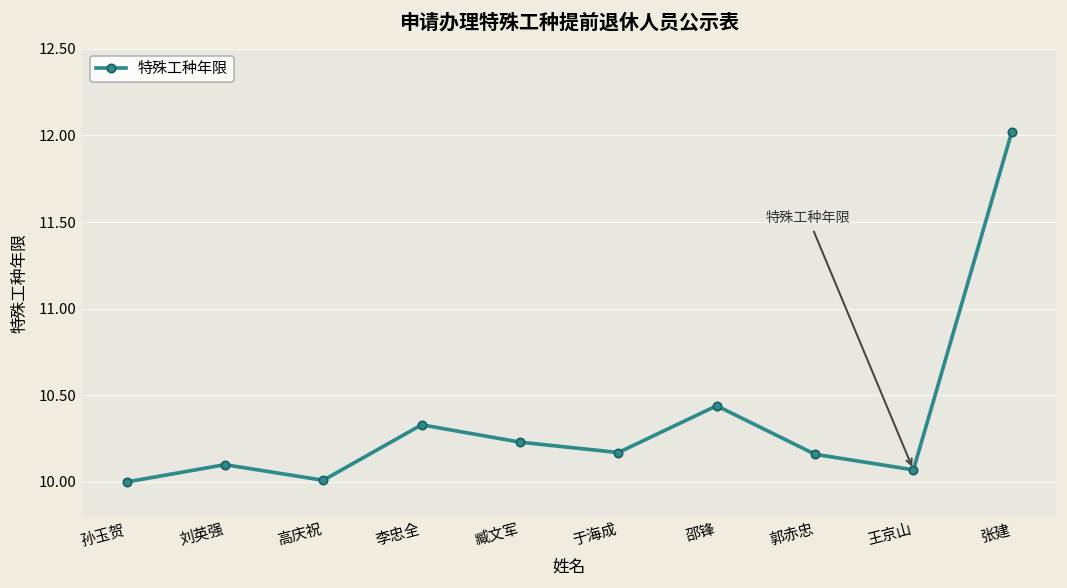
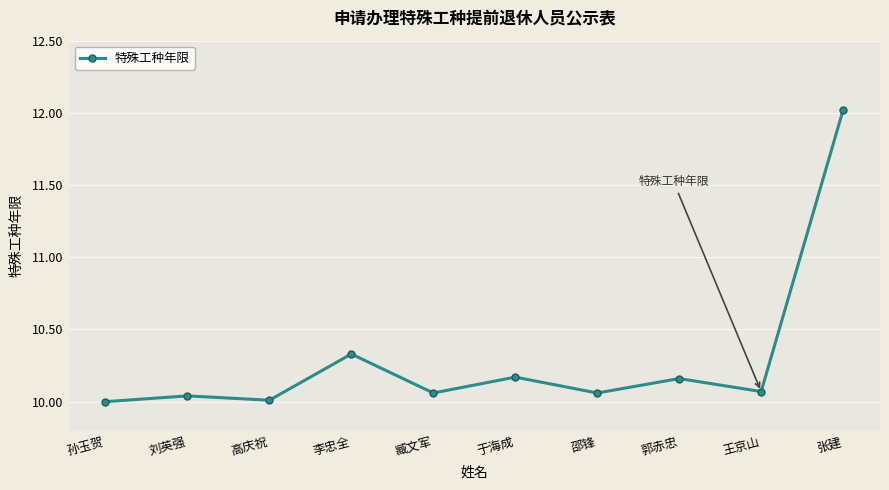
  {
    "孙玉贺": 10.00,
-   "刘英强": 10.10,
+   "刘英强": 10.04,
    "高庆祝": 10.01,
    "李忠全": 10.33,
-   "臧文军": 10.23,
+   "臧文军": 10.06,
    "于海成": 10.17,
-   "邵锋": 10.44,
+   "邵锋": 10.06,
    "郭赤忠": 10.16,
    "王京山": 10.07,
    "张建": 12.02
  }
